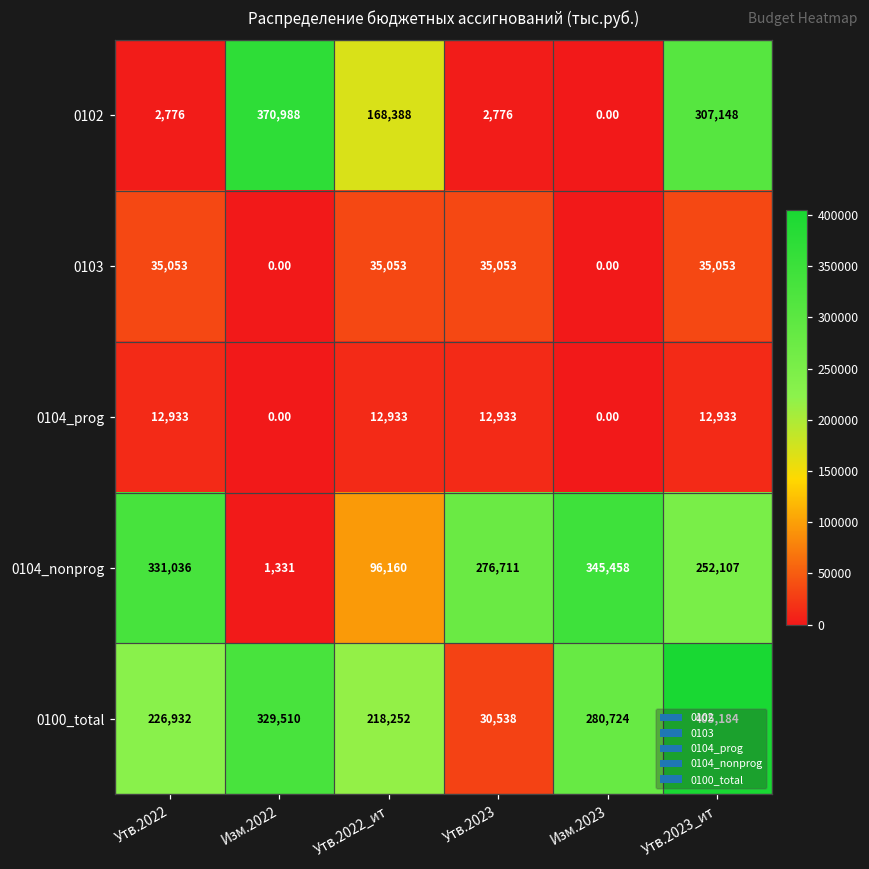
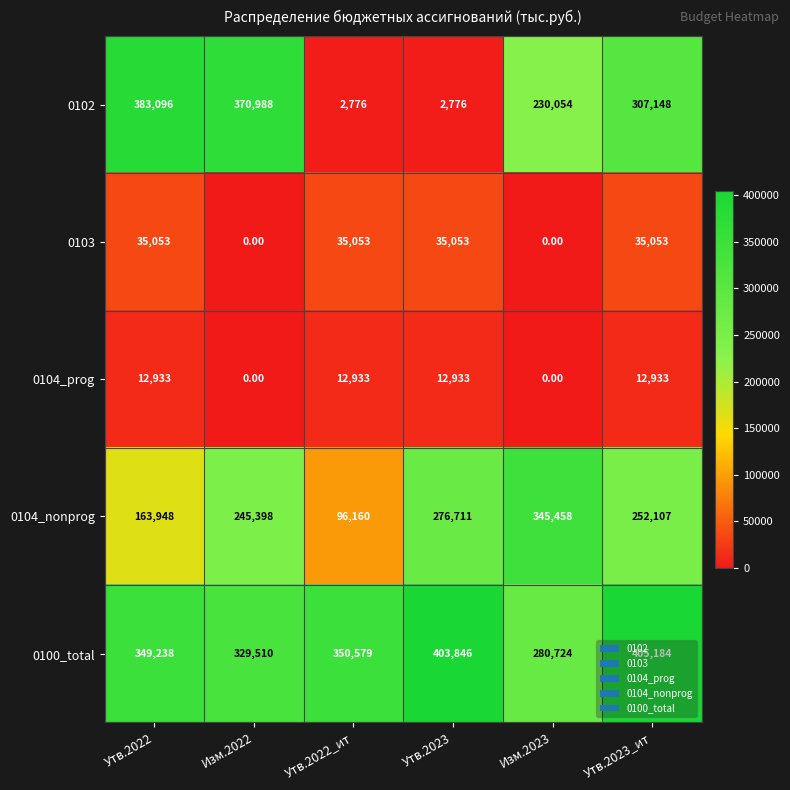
  {
    "0102": {
-     "Утв.2022": "2,776",
+     "Утв.2022": "383,096",
      "Изм.2022": "370,988",
-     "Утв.2022_ит": "168,388",
+     "Утв.2022_ит": "2,776",
      "Утв.2023": "2,776",
-     "Изм.2023": "0.00",
+     "Изм.2023": "230,054",
      "Утв.2023_ит": "307,148"
    },
    "0103": {
      "Утв.2022": "35,053",
      "Изм.2022": "0.00",
      "Утв.2022_ит": "35,053",
      "Утв.2023": "35,053",
      "Изм.2023": "0.00",
      "Утв.2023_ит": "35,053"
    },
    "0104_prog": {
      "Утв.2022": "12,933",
      "Изм.2022": "0.00",
      "Утв.2022_ит": "12,933",
      "Утв.2023": "12,933",
      "Изм.2023": "0.00",
      "Утв.2023_ит": "12,933"
    },
    "0104_nonprog": {
-     "Утв.2022": "331,036",
-     "Изм.2022": "1,331",
+     "Утв.2022": "163,948",
+     "Изм.2022": "245,398",
      "Утв.2022_ит": "96,160",
      "Утв.2023": "276,711",
      "Изм.2023": "345,458",
      "Утв.2023_ит": "252,107"
    },
    "0100_total": {
-     "Утв.2022": "226,932",
+     "Утв.2022": "349,238",
      "Изм.2022": "329,510",
-     "Утв.2022_ит": "218,252",
-     "Утв.2023": "30,538",
+     "Утв.2022_ит": "350,579",
+     "Утв.2023": "403,846",
      "Изм.2023": "280,724"
    }
  }
